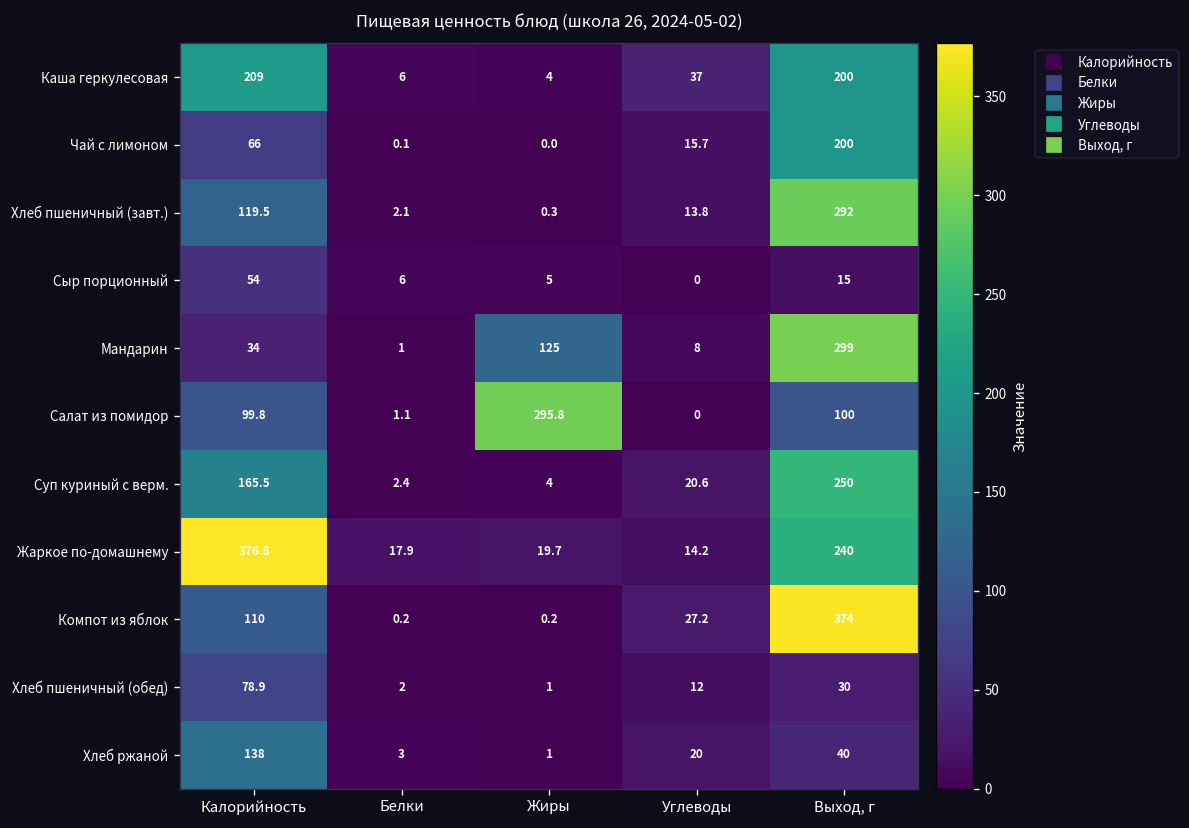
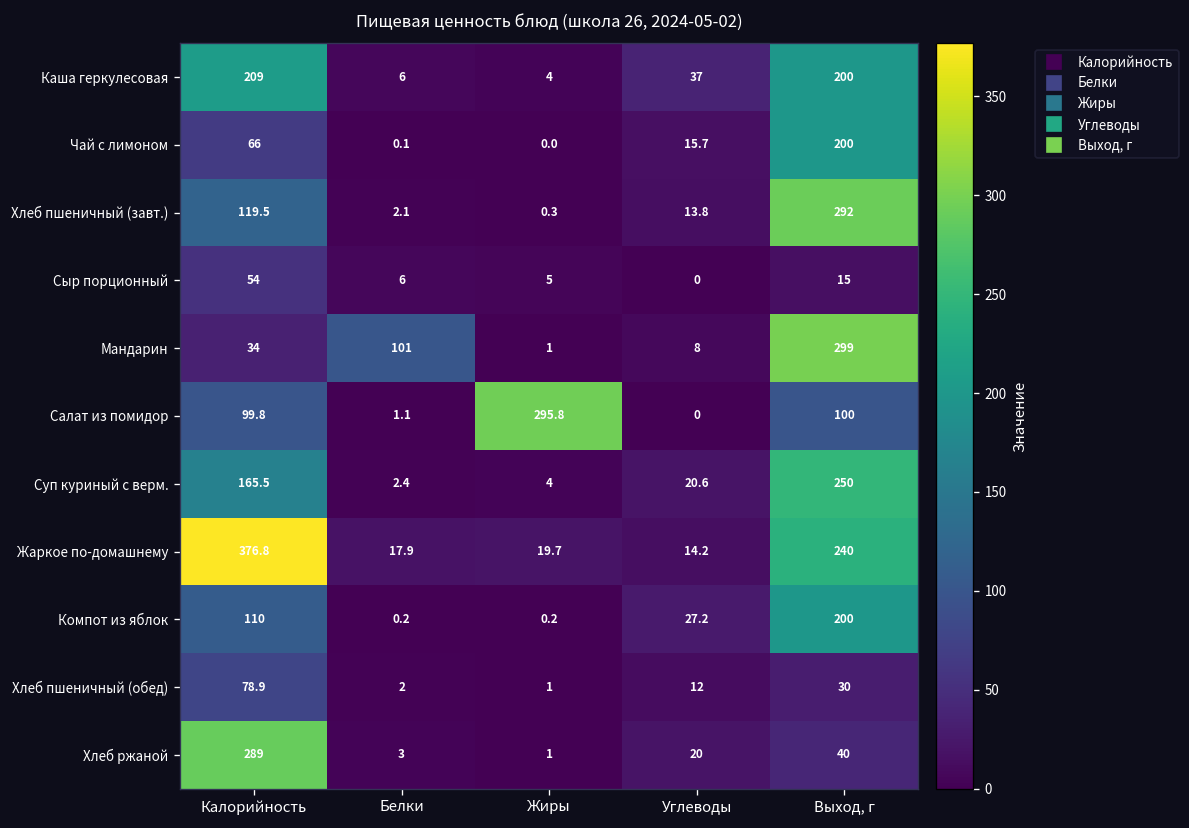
  {
    "Каша геркулесовая": {
      "Калорийность": 209,
      "Белки": 6,
      "Жиры": 4,
      "Углеводы": 37,
      "Выход, г": 200
    },
    "Чай с лимоном": {
      "Калорийность": 66,
      "Белки": 0.1,
      "Жиры": 0.0,
      "Углеводы": 15.7,
      "Выход, г": 200
    },
    "Хлеб пшеничный (завт.)": {
      "Калорийность": 119.5,
      "Белки": 2.1,
      "Жиры": 0.3,
      "Углеводы": 13.8,
      "Выход, г": 292
    },
    "Сыр порционный": {
      "Калорийность": 54,
      "Белки": 6,
      "Жиры": 5,
      "Углеводы": 0,
      "Выход, г": 15
    },
    "Мандарин": {
      "Калорийность": 34,
-     "Белки": 1,
-     "Жиры": 125,
+     "Белки": 101,
+     "Жиры": 1,
      "Углеводы": 8,
      "Выход, г": 299
    },
    "Салат из помидор": {
      "Калорийность": 99.8,
      "Белки": 1.1,
      "Жиры": 295.8,
      "Углеводы": 0,
      "Выход, г": 100
    },
    "Суп куриный с верм.": {
      "Калорийность": 165.5,
      "Белки": 2.4,
      "Жиры": 4,
      "Углеводы": 20.6,
      "Выход, г": 250
    },
    "Жаркое по-домашнему": {
      "Калорийность": 376.8,
      "Белки": 17.9,
      "Жиры": 19.7,
      "Углеводы": 14.2,
      "Выход, г": 240
    },
    "Компот из яблок": {
      "Калорийность": 110,
      "Белки": 0.2,
      "Жиры": 0.2,
      "Углеводы": 27.2,
-     "Выход, г": 374
+     "Выход, г": 200
    },
    "Хлеб пшеничный (обед)": {
      "Калорийность": 78.9,
      "Белки": 2,
      "Жиры": 1,
      "Углеводы": 12,
      "Выход, г": 30
    },
    "Хлеб ржаной": {
-     "Калорийность": 138,
+     "Калорийность": 289,
      "Белки": 3,
      "Жиры": 1,
      "Углеводы": 20,
      "Выход, г": 40
    }
  }
